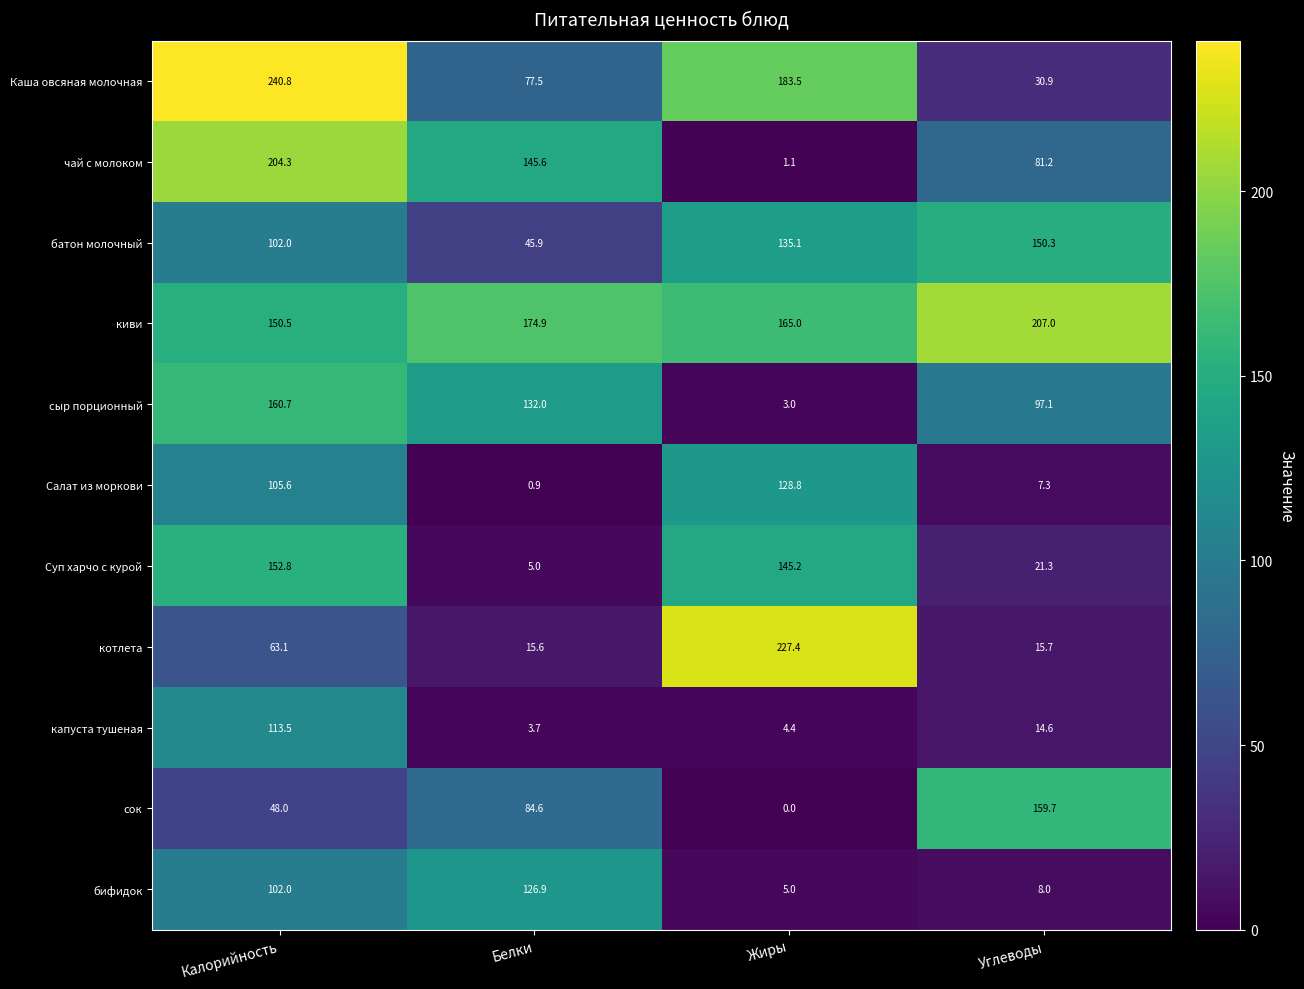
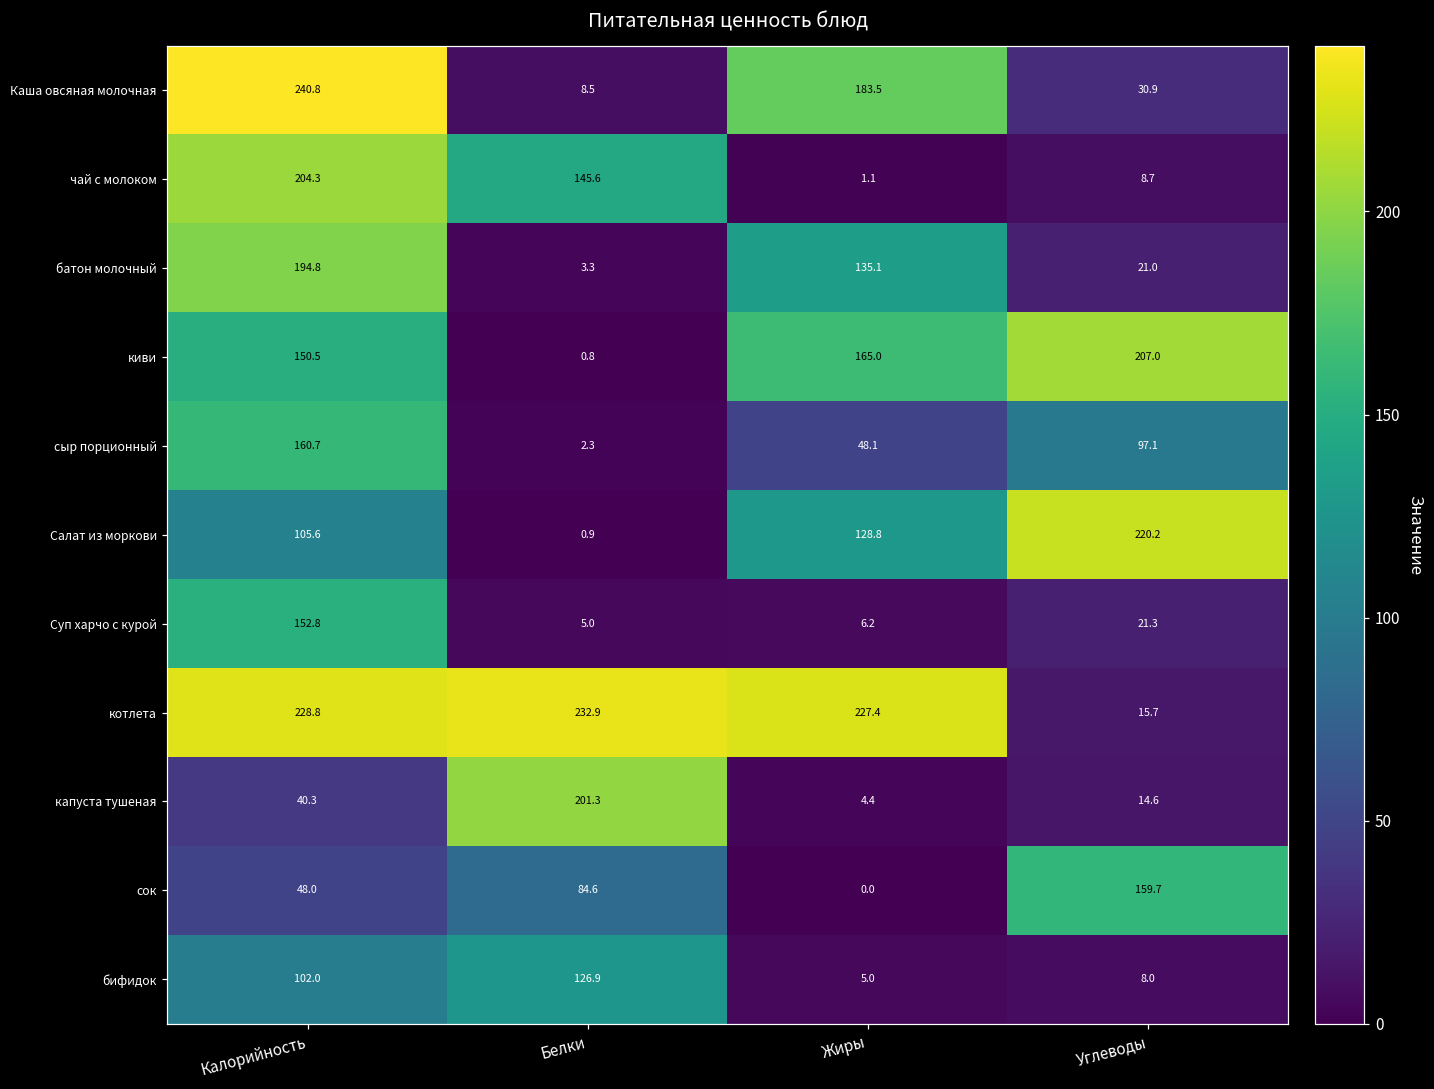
  {
    "Каша овсяная молочная": {
      "Калорийность": 240.8,
-     "Белки": 77.5,
+     "Белки": 8.5,
      "Жиры": 183.5,
      "Углеводы": 30.9
    },
    "чай с молоком": {
      "Калорийность": 204.3,
      "Белки": 145.6,
      "Жиры": 1.1,
-     "Углеводы": 81.2
+     "Углеводы": 8.7
    },
    "батон молочный": {
-     "Калорийность": 102.0,
-     "Белки": 45.9,
+     "Калорийность": 194.8,
+     "Белки": 3.3,
      "Жиры": 135.1,
-     "Углеводы": 150.3
+     "Углеводы": 21.0
    },
    "киви": {
      "Калорийность": 150.5,
-     "Белки": 174.9,
+     "Белки": 0.8,
      "Жиры": 165.0,
      "Углеводы": 207.0
    },
    "сыр порционный": {
      "Калорийность": 160.7,
-     "Белки": 132.0,
-     "Жиры": 3.0,
+     "Белки": 2.3,
+     "Жиры": 48.1,
      "Углеводы": 97.1
    },
    "Салат из моркови": {
      "Калорийность": 105.6,
      "Белки": 0.9,
      "Жиры": 128.8,
-     "Углеводы": 7.3
+     "Углеводы": 220.2
    },
    "Суп харчо с курой": {
      "Калорийность": 152.8,
      "Белки": 5.0,
-     "Жиры": 145.2,
+     "Жиры": 6.2,
      "Углеводы": 21.3
    },
    "котлета": {
-     "Калорийность": 63.1,
-     "Белки": 15.6,
+     "Калорийность": 228.8,
+     "Белки": 232.9,
      "Жиры": 227.4,
      "Углеводы": 15.7
    },
    "капуста тушеная": {
-     "Калорийность": 113.5,
-     "Белки": 3.7,
+     "Калорийность": 40.3,
+     "Белки": 201.3,
      "Жиры": 4.4,
      "Углеводы": 14.6
    },
    "сок": {
      "Калорийность": 48.0,
      "Белки": 84.6,
      "Жиры": 0.0,
      "Углеводы": 159.7
    },
    "бифидок": {
      "Калорийность": 102.0,
      "Белки": 126.9,
      "Жиры": 5.0,
      "Углеводы": 8.0
    }
  }
